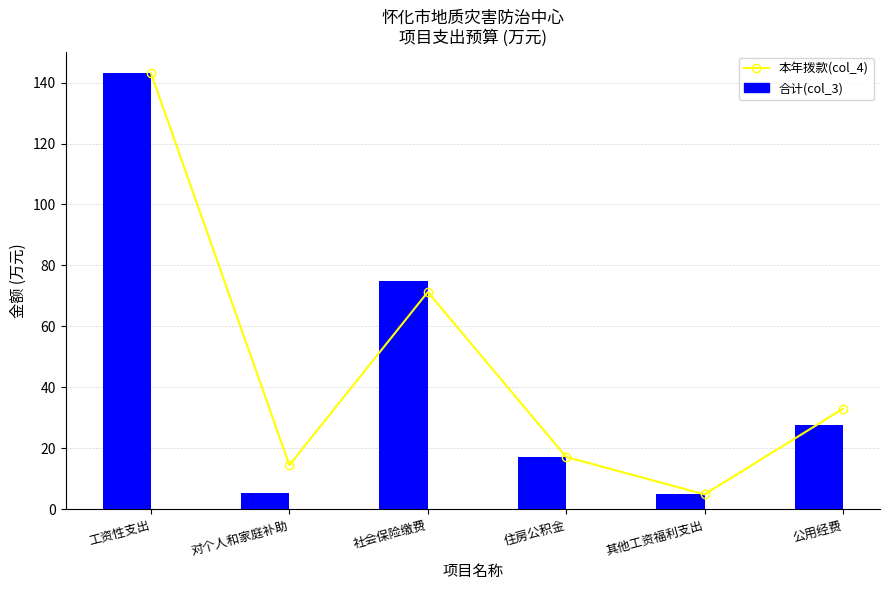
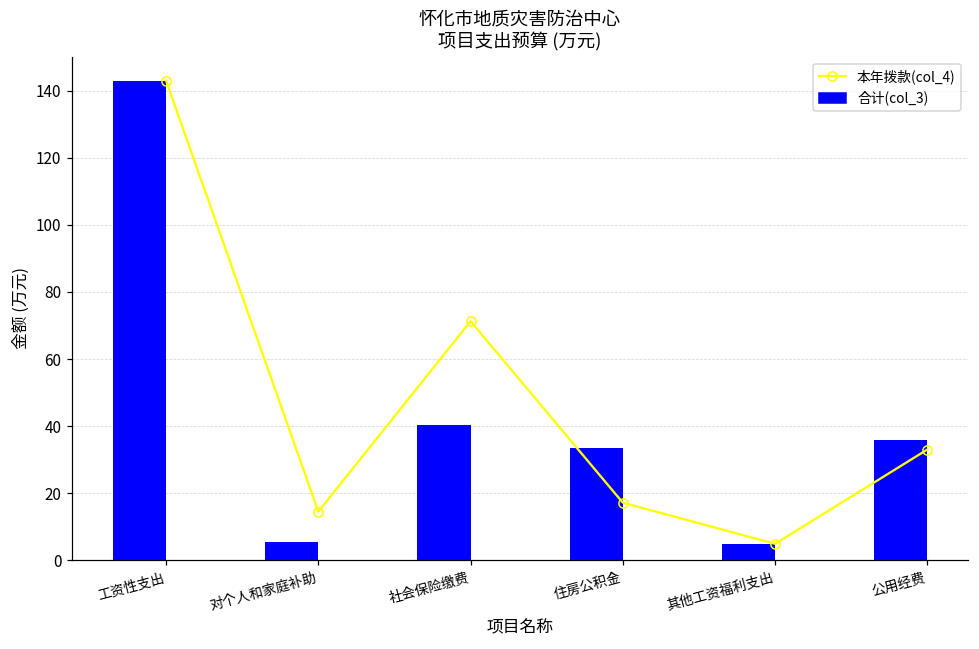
  {
    "合计(col_3)": {
      "工资性支出": 143,
      "对个人和家庭补助": 5,
-     "社会保险缴费": 75,
-     "住房公积金": 17,
+     "社会保险缴费": 40,
+     "住房公积金": 33,
      "其他工资福利支出": 5,
-     "公用经费": 28
+     "公用经费": 36
    },
    "本年拨款(col_4)": {
      "工资性支出": 143,
      "对个人和家庭补助": 14,
      "社会保险缴费": 71,
      "住房公积金": 17,
      "其他工资福利支出": 5,
      "公用经费": 33
    }
  }
